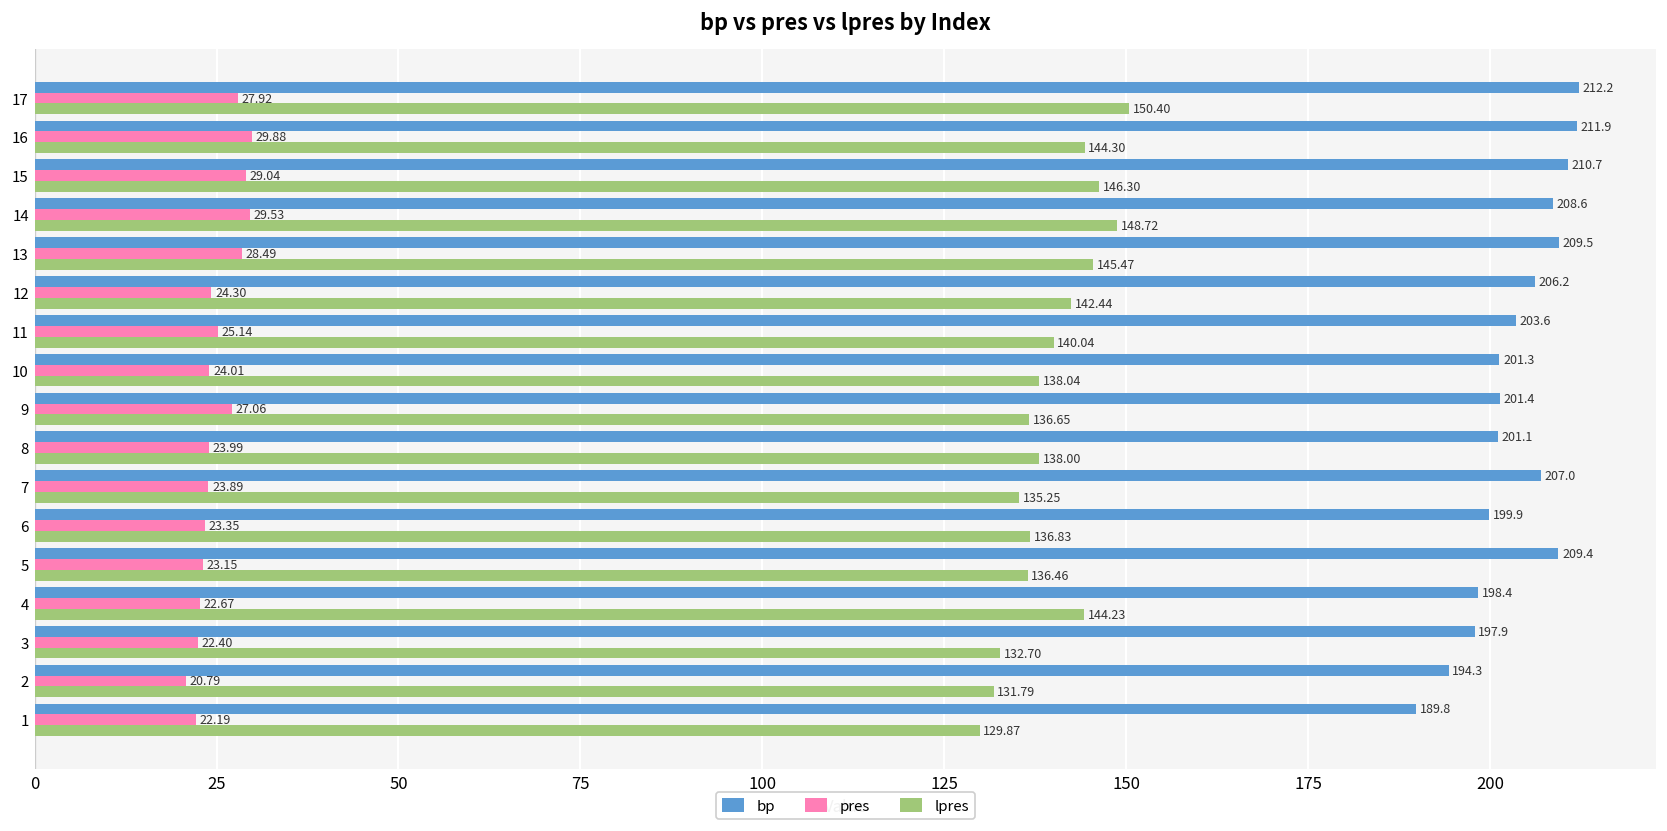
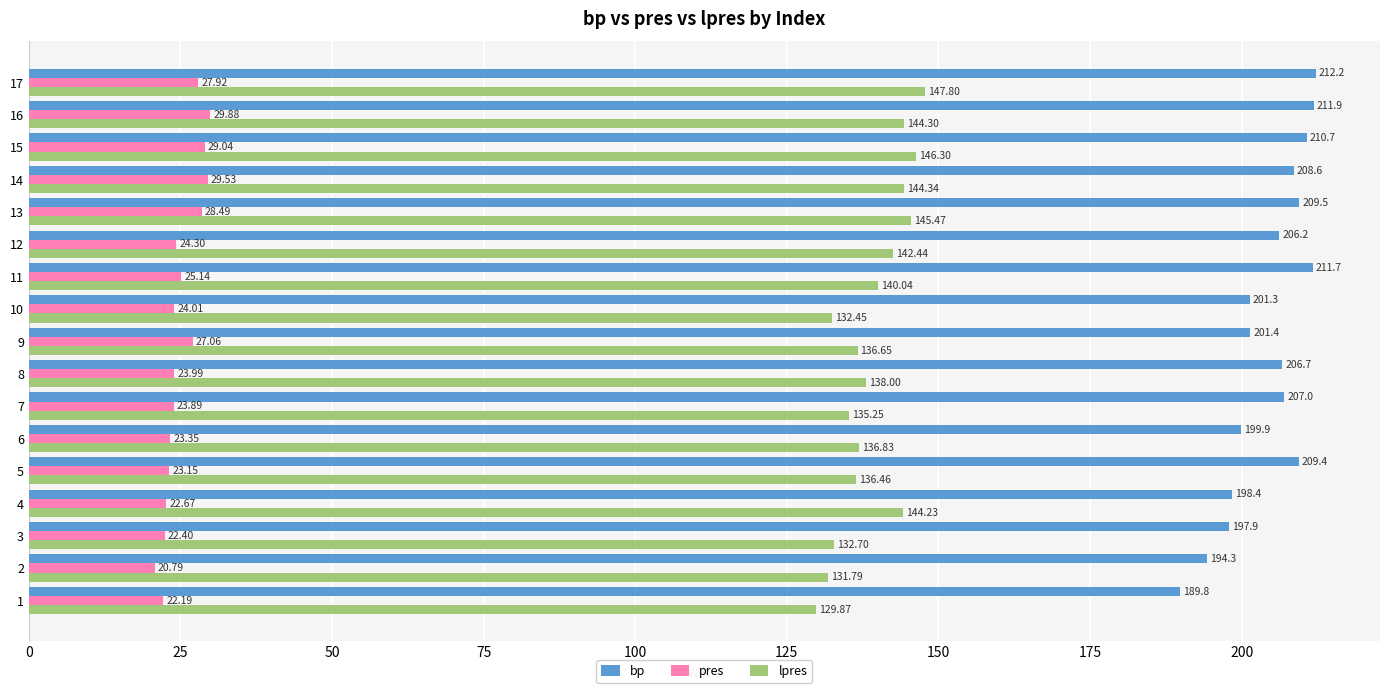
  {
    "bp": {
      "17": 212.2,
      "16": 211.9,
      "15": 210.7,
      "14": 208.6,
      "13": 209.5,
      "12": 206.2,
-     "11": 203.6,
+     "11": 211.7,
      "10": 201.3,
      "9": 201.4,
-     "8": 201.1,
+     "8": 206.7,
      "7": 207.0,
      "6": 199.9,
      "5": 209.4,
      "4": 198.4,
      "3": 197.9,
      "2": 194.3,
      "1": 189.8
    },
    "pres": {
      "17": 27.92,
      "16": 29.88,
      "15": 29.04,
      "14": 29.53,
      "13": 28.49,
      "12": 24.30,
      "11": 25.14,
      "10": 24.01,
      "9": 27.06,
      "8": 23.99,
      "7": 23.89,
      "6": 23.35,
      "5": 23.15,
      "4": 22.67,
      "3": 22.40,
      "2": 20.79,
      "1": 22.19
    },
    "lpres": {
-     "17": 150.40,
+     "17": 147.80,
      "16": 144.30,
      "15": 146.30,
-     "14": 148.72,
+     "14": 144.34,
      "13": 145.47,
      "12": 142.44,
      "11": 140.04,
-     "10": 138.04,
+     "10": 132.45,
      "9": 136.65,
      "8": 138.00,
      "7": 135.25,
      "6": 136.83,
      "5": 136.46,
      "4": 144.23,
      "3": 132.70,
      "2": 131.79,
      "1": 129.87
    }
  }
